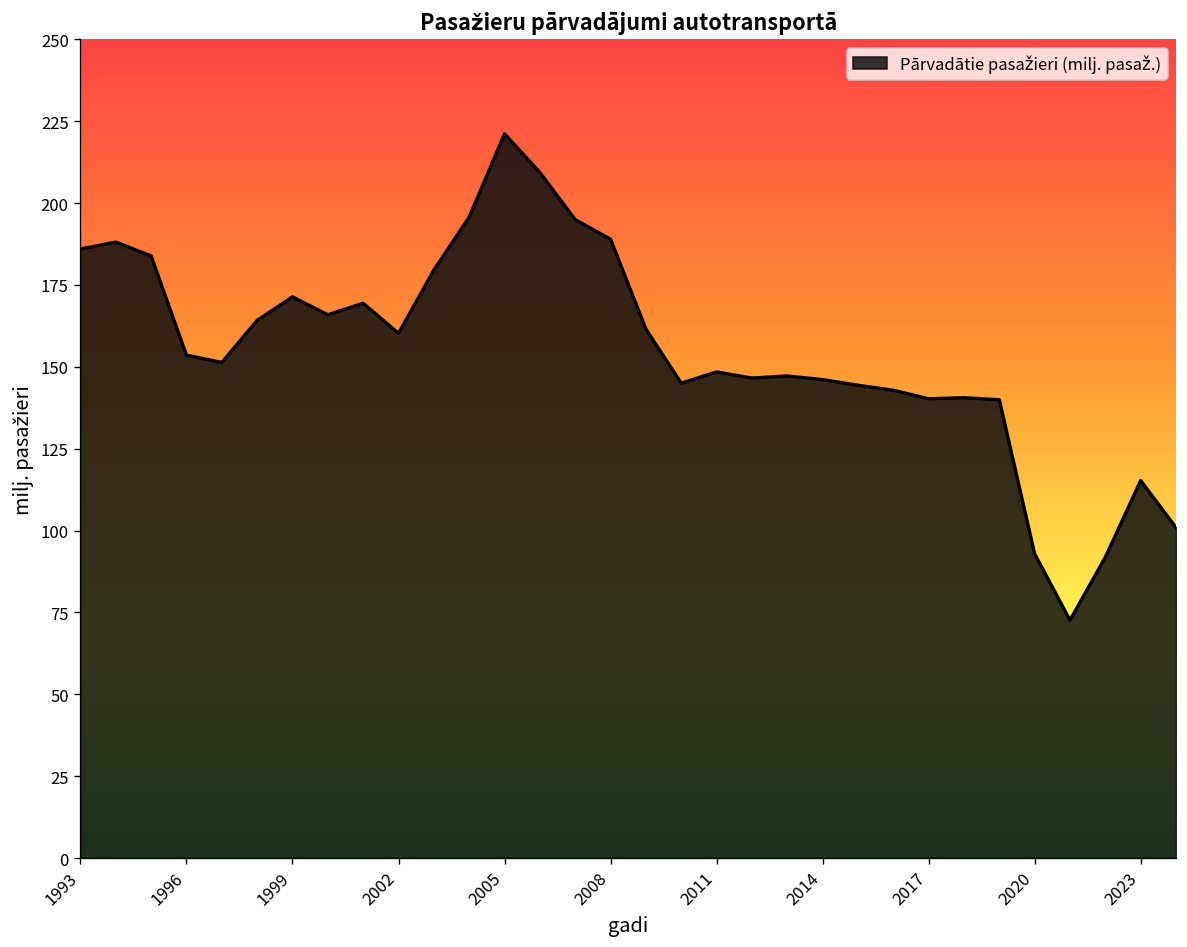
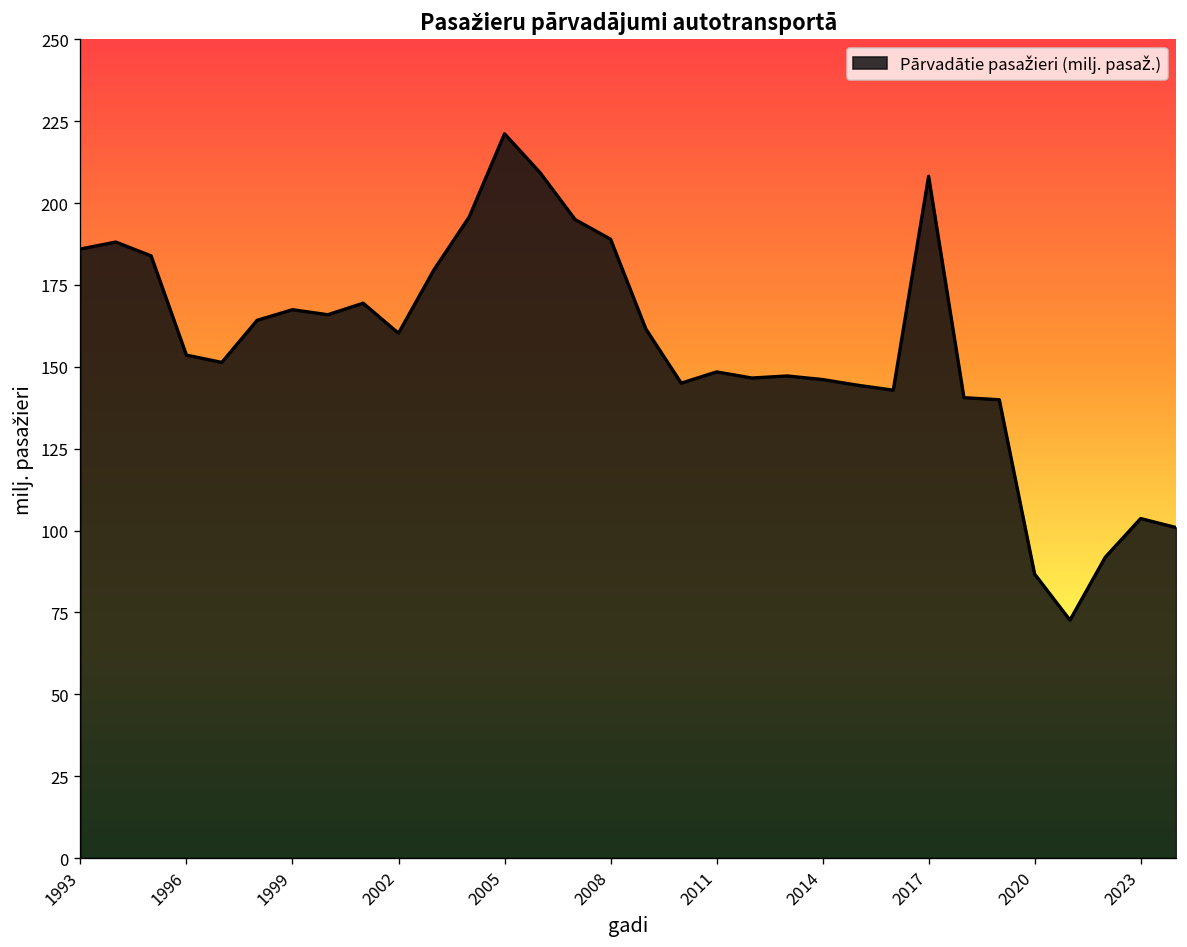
  {
    "1993": 186,
    "1996": 154,
-   "1999": 171,
+   "1999": 167,
    "2002": 160,
    "2005": 221,
    "2008": 189,
    "2011": 148,
    "2014": 146,
-   "2017": 140,
-   "2020": 93,
-   "2023": 115
+   "2017": 208,
+   "2020": 87,
+   "2023": 104
  }
